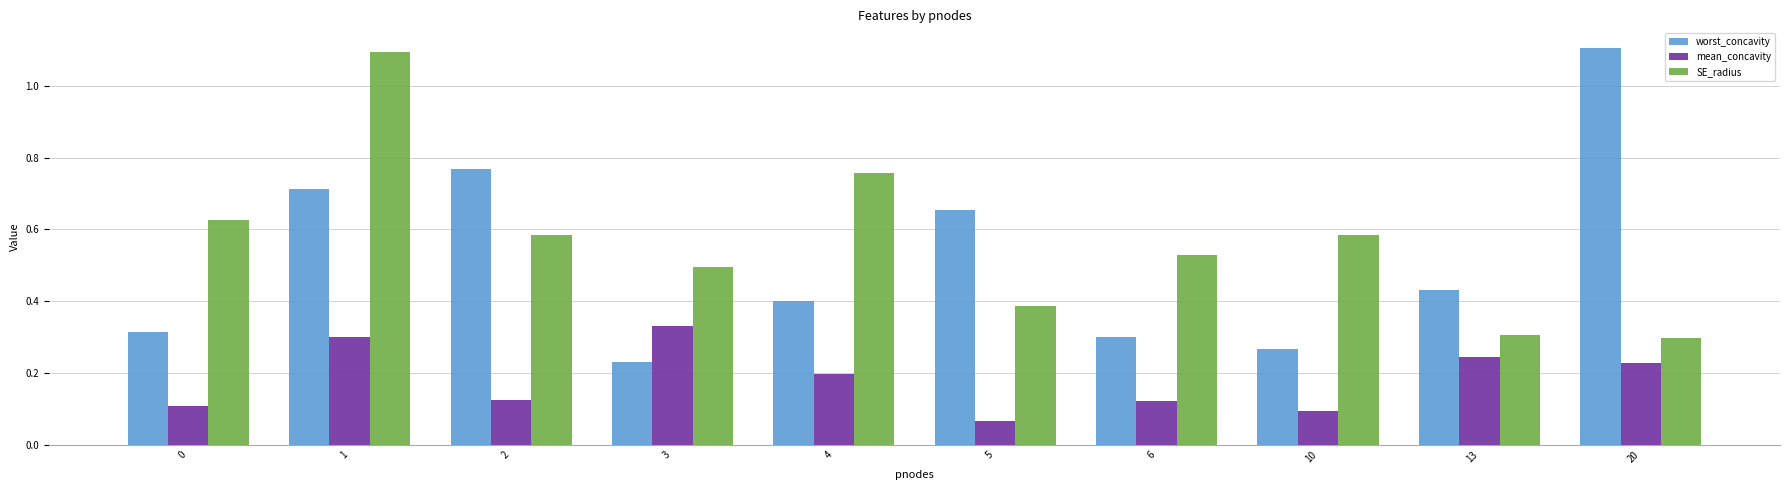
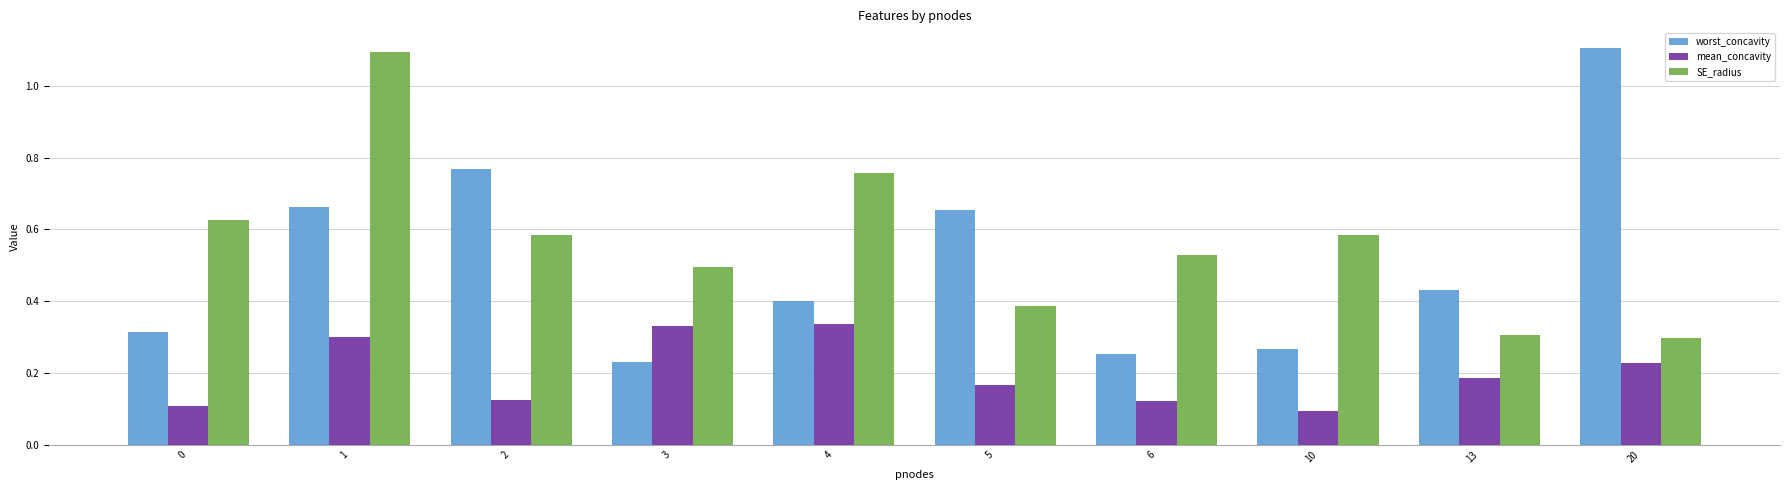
  {
    "worst_concavity": {
      "0": 0.31,
-     "1": 0.71,
+     "1": 0.66,
      "2": 0.77,
      "3": 0.23,
      "4": 0.40,
      "5": 0.65,
-     "6": 0.30,
+     "6": 0.25,
      "10": 0.27,
      "13": 0.43,
      "20": 1.11
    },
    "mean_concavity": {
      "0": 0.11,
      "1": 0.30,
      "2": 0.13,
      "3": 0.33,
-     "4": 0.20,
-     "5": 0.07,
+     "4": 0.34,
+     "5": 0.17,
      "6": 0.12,
      "10": 0.09,
-     "13": 0.24,
+     "13": 0.19,
      "20": 0.23
    },
    "SE_radius": {
      "0": 0.62,
      "1": 1.10,
      "2": 0.59,
      "3": 0.50,
      "4": 0.76,
      "5": 0.39,
      "6": 0.53,
      "10": 0.58,
      "13": 0.31,
      "20": 0.30
    }
  }
